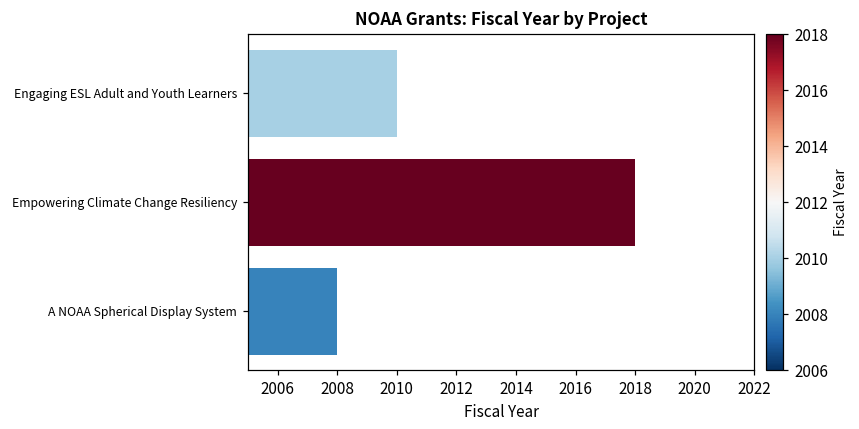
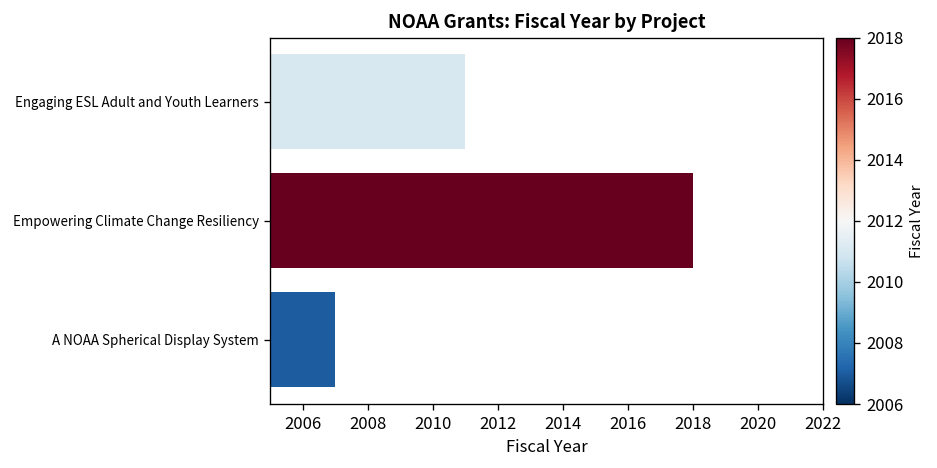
  {
-   "Engaging ESL Adult and Youth Learners": 2010,
+   "Engaging ESL Adult and Youth Learners": 2011,
    "Empowering Climate Change Resiliency": 2018,
-   "A NOAA Spherical Display System": 2008
+   "A NOAA Spherical Display System": 2007
  }
